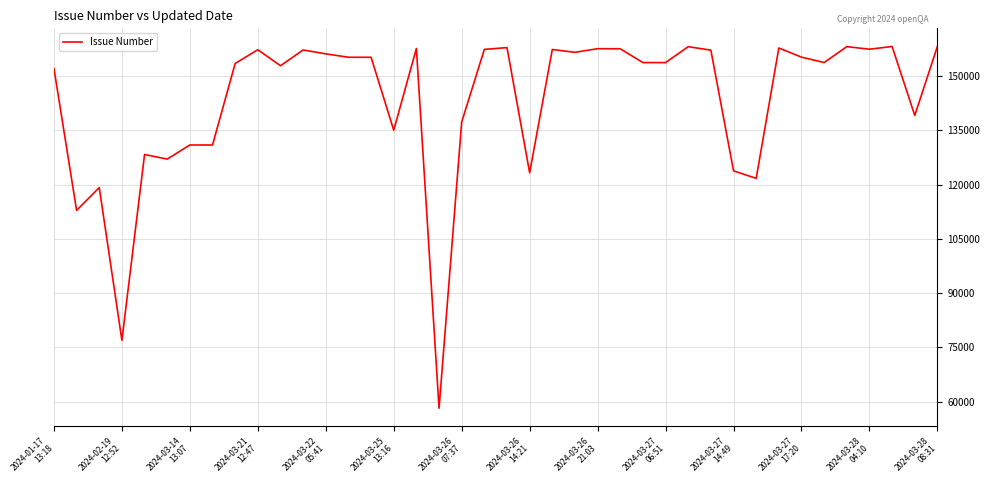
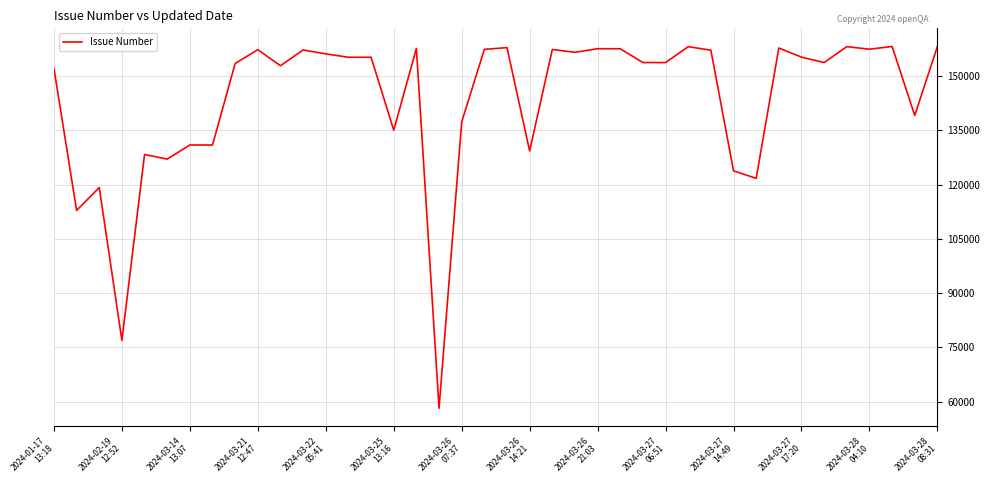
  {
    "2024-03-14 13:07": 131000,
    "2024-03-21 12:47": 157000,
    "2024-03-25 13:16": 135000,
    "2024-03-26 07:37": 137000,
-   "2024-03-26 14:21": 123000
+   "2024-03-26 14:21": 129000
  }
